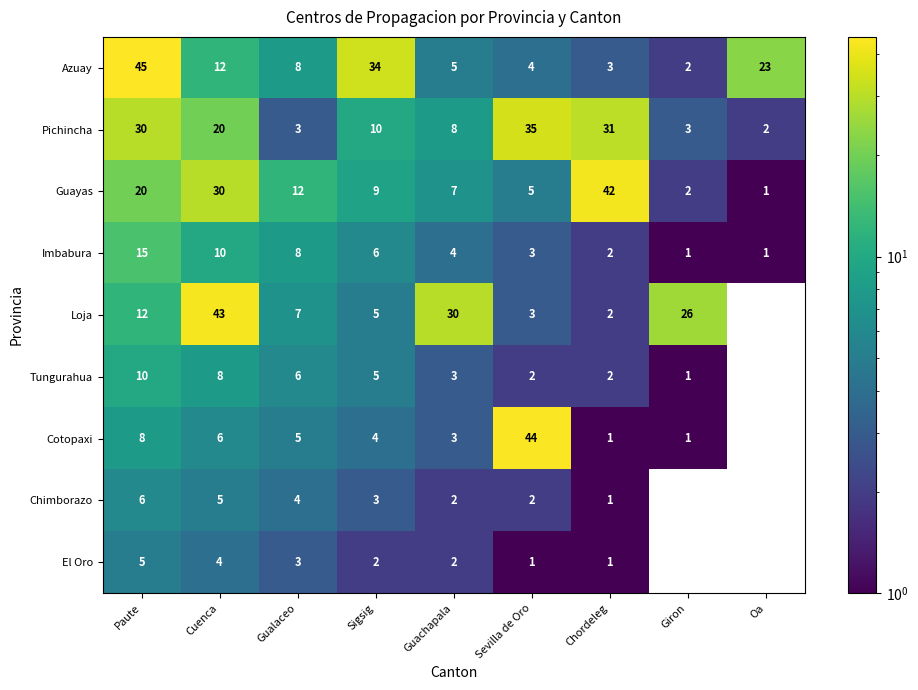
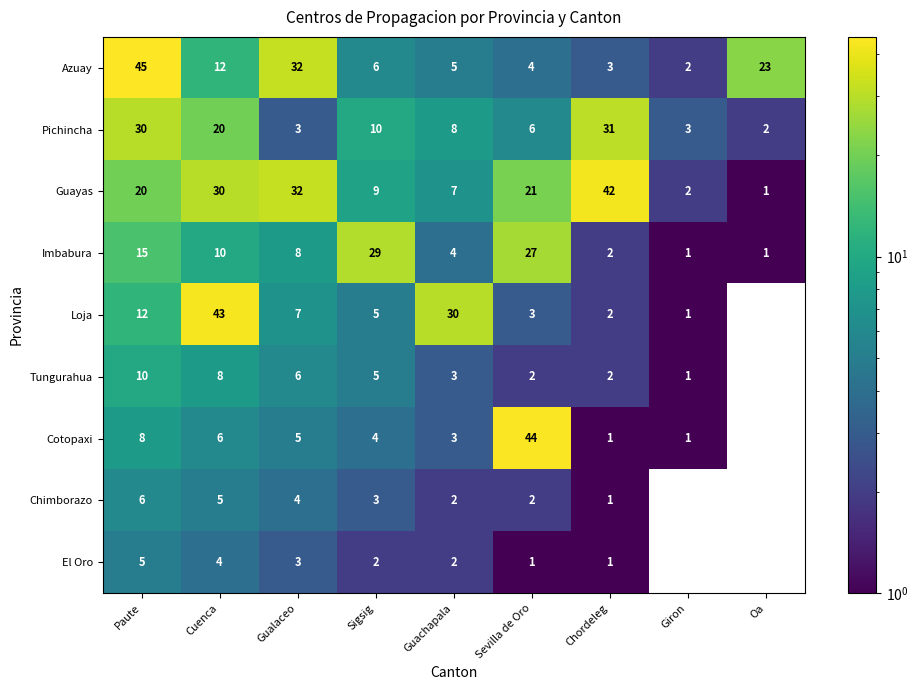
  {
    "Azuay": {
      "Paute": 45,
      "Cuenca": 12,
-     "Gualaceo": 8,
-     "Sigsig": 34,
+     "Gualaceo": 32,
+     "Sigsig": 6,
      "Guachapala": 5,
      "Sevilla de Oro": 4,
      "Chordeleg": 3,
      "Giron": 2,
      "Oa": 23
    },
    "Pichincha": {
      "Paute": 30,
      "Cuenca": 20,
      "Gualaceo": 3,
      "Sigsig": 10,
      "Guachapala": 8,
-     "Sevilla de Oro": 35,
+     "Sevilla de Oro": 6,
      "Chordeleg": 31,
      "Giron": 3,
      "Oa": 2
    },
    "Guayas": {
      "Paute": 20,
      "Cuenca": 30,
-     "Gualaceo": 12,
+     "Gualaceo": 32,
      "Sigsig": 9,
      "Guachapala": 7,
-     "Sevilla de Oro": 5,
+     "Sevilla de Oro": 21,
      "Chordeleg": 42,
      "Giron": 2,
      "Oa": 1
    },
    "Imbabura": {
      "Paute": 15,
      "Cuenca": 10,
      "Gualaceo": 8,
-     "Sigsig": 6,
+     "Sigsig": 29,
      "Guachapala": 4,
-     "Sevilla de Oro": 3,
+     "Sevilla de Oro": 27,
      "Chordeleg": 2,
      "Giron": 1,
      "Oa": 1
    },
    "Loja": {
      "Paute": 12,
      "Cuenca": 43,
      "Gualaceo": 7,
      "Sigsig": 5,
      "Guachapala": 30,
      "Sevilla de Oro": 3,
      "Chordeleg": 2,
-     "Giron": 26
+     "Giron": 1
    },
    "Tungurahua": {
      "Paute": 10,
      "Cuenca": 8,
      "Gualaceo": 6,
      "Sigsig": 5,
      "Guachapala": 3,
      "Sevilla de Oro": 2,
      "Chordeleg": 2,
      "Giron": 1
    },
    "Cotopaxi": {
      "Paute": 8,
      "Cuenca": 6,
      "Gualaceo": 5,
      "Sigsig": 4,
      "Guachapala": 3,
      "Sevilla de Oro": 44,
      "Chordeleg": 1,
      "Giron": 1
    },
    "Chimborazo": {
      "Paute": 6,
      "Cuenca": 5,
      "Gualaceo": 4,
      "Sigsig": 3,
      "Guachapala": 2,
      "Sevilla de Oro": 2,
      "Chordeleg": 1
    },
    "El Oro": {
      "Paute": 5,
      "Cuenca": 4,
      "Gualaceo": 3,
      "Sigsig": 2,
      "Guachapala": 2,
      "Sevilla de Oro": 1,
      "Chordeleg": 1
    }
  }
